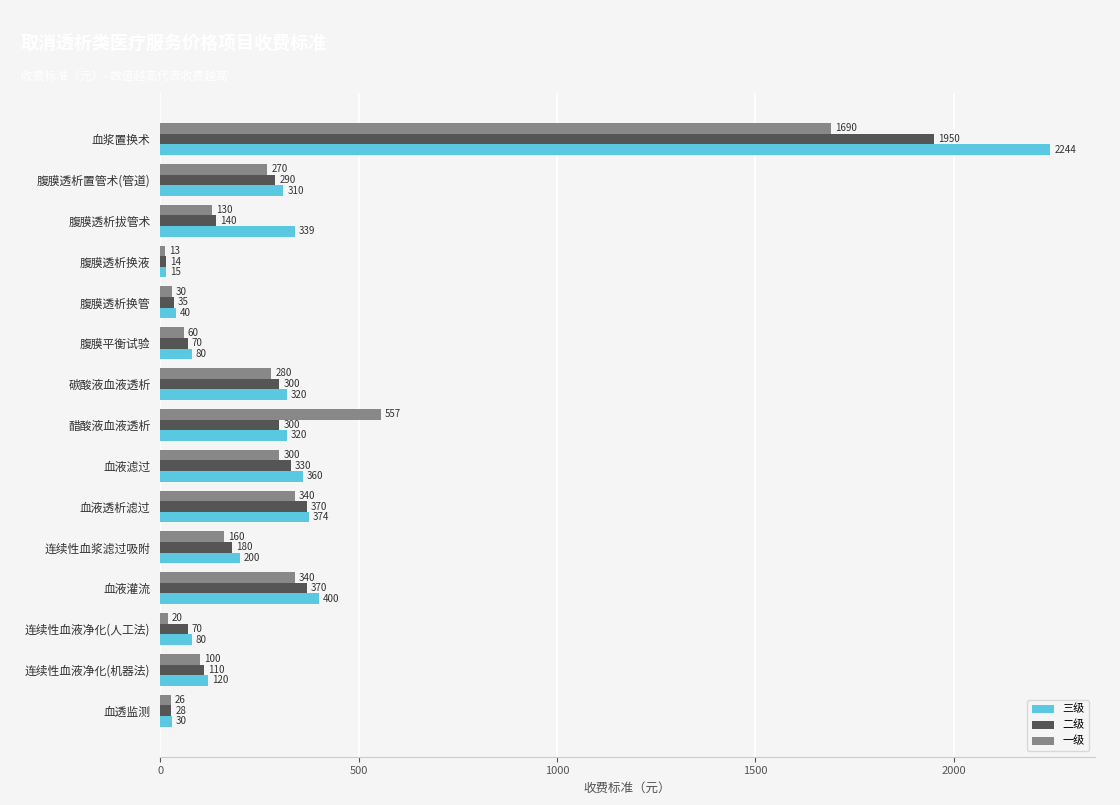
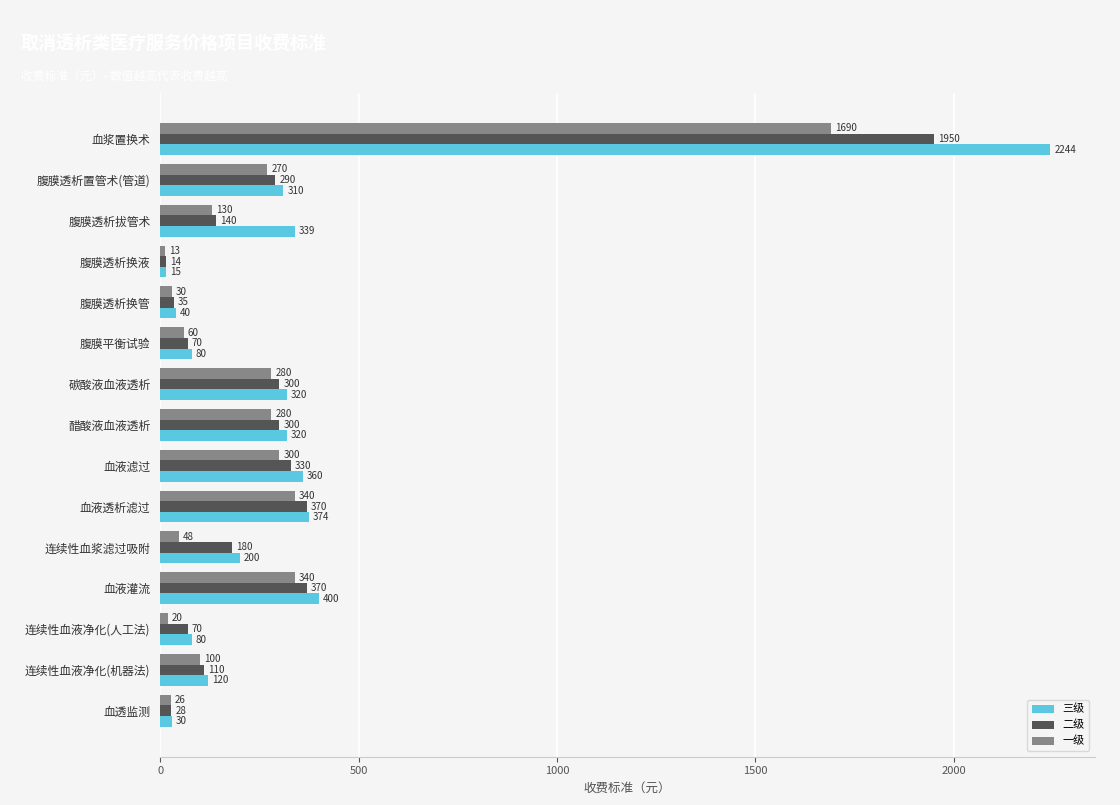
  {
    "三级": {
      "血浆置换术": 2244,
      "腹膜透析置管术(管道)": 310,
      "腹膜透析拔管术": 339,
      "腹膜透析换液": 15,
      "腹膜透析换管": 40,
      "腹膜平衡试验": 80,
      "碳酸液血液透析": 320,
      "醋酸液血液透析": 320,
      "血液滤过": 360,
      "血液透析滤过": 374,
      "连续性血浆滤过吸附": 200,
      "血液灌流": 400,
      "连续性血液净化(人工法)": 80,
      "连续性血液净化(机器法)": 120,
      "血透监测": 30
    },
    "二级": {
      "血浆置换术": 1950,
      "腹膜透析置管术(管道)": 290,
      "腹膜透析拔管术": 140,
      "腹膜透析换液": 14,
      "腹膜透析换管": 35,
      "腹膜平衡试验": 70,
      "碳酸液血液透析": 300,
      "醋酸液血液透析": 300,
      "血液滤过": 330,
      "血液透析滤过": 370,
      "连续性血浆滤过吸附": 180,
      "血液灌流": 370,
      "连续性血液净化(人工法)": 70,
      "连续性血液净化(机器法)": 110,
      "血透监测": 28
    },
    "一级": {
      "血浆置换术": 1690,
      "腹膜透析置管术(管道)": 270,
      "腹膜透析拔管术": 130,
      "腹膜透析换液": 13,
      "腹膜透析换管": 30,
      "腹膜平衡试验": 60,
      "碳酸液血液透析": 280,
-     "醋酸液血液透析": 557,
+     "醋酸液血液透析": 280,
      "血液滤过": 300,
      "血液透析滤过": 340,
-     "连续性血浆滤过吸附": 160,
+     "连续性血浆滤过吸附": 48,
      "血液灌流": 340,
      "连续性血液净化(人工法)": 20,
      "连续性血液净化(机器法)": 100,
      "血透监测": 26
    }
  }
